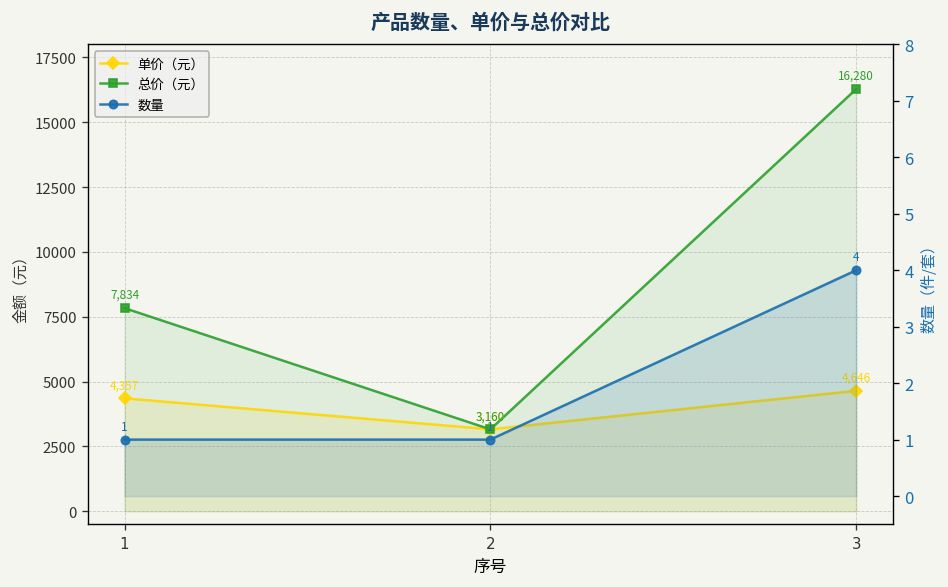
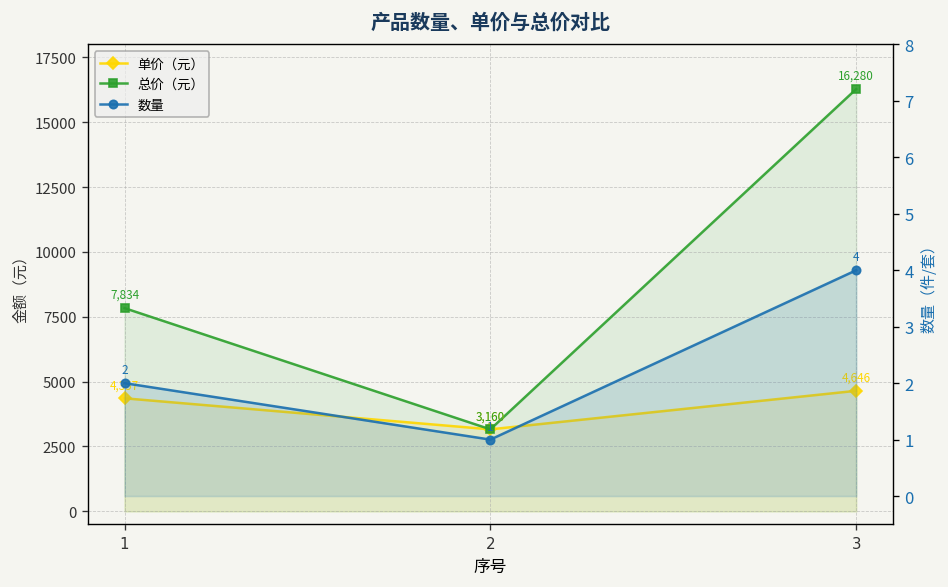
  {
    "单价（元）": {
      "3": "4,646"
    },
    "总价（元）": {
      "1": "7,834",
      "3": "16,280"
    },
    "数量": {
-     "1": "1",
+     "1": "2",
      "3": "4"
    }
  }
